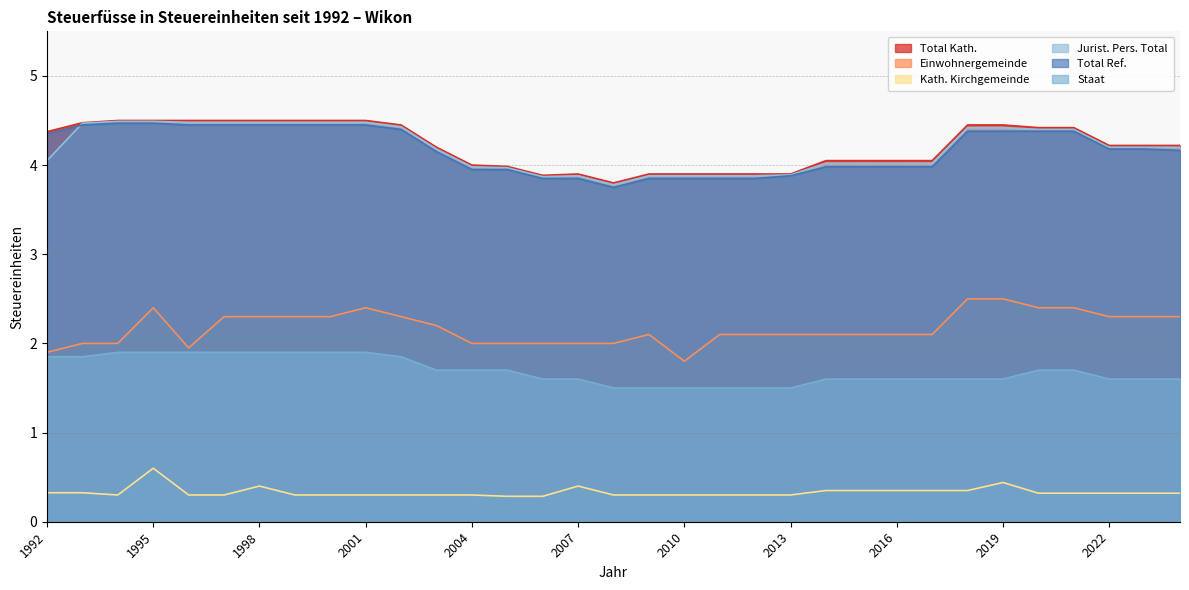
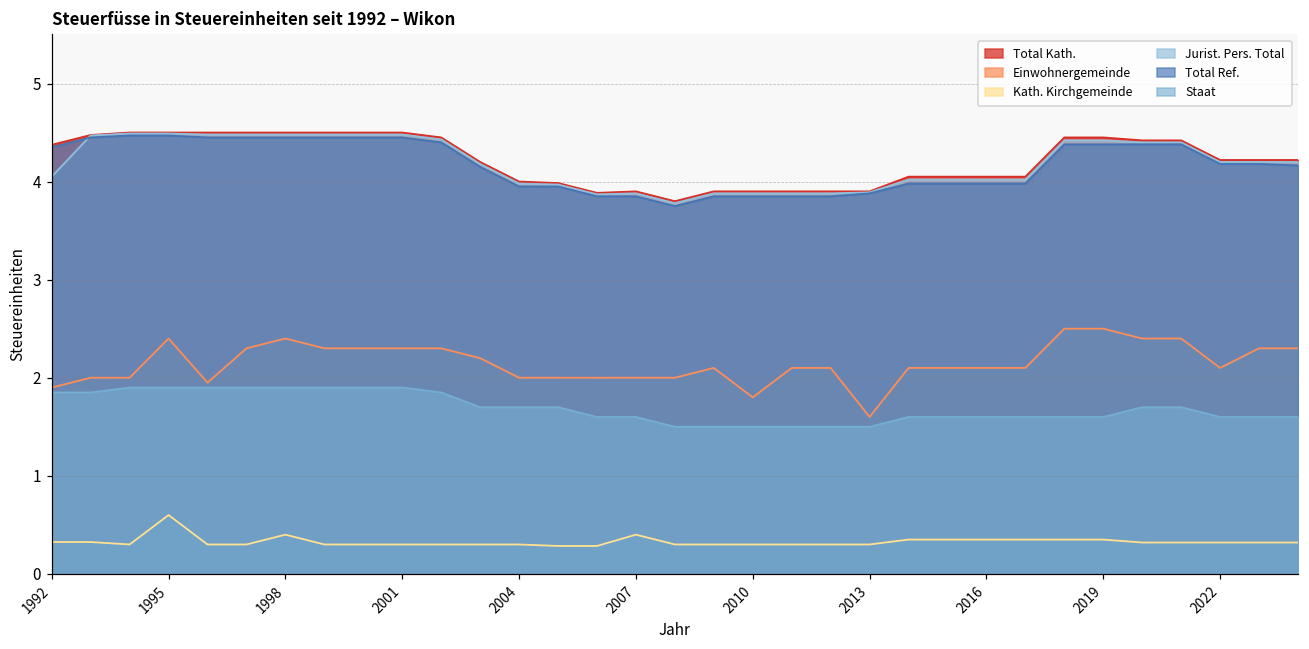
  {
    "Total Kath.": {
      "2016": 4.1,
      "2019": 4.5
    },
    "Einwohnergemeinde": {
      "1992": 1.9,
      "1995": 2.4,
-     "1998": 2.3,
-     "2001": 2.4,
+     "1998": 2.4,
+     "2001": 2.3,
      "2004": 2.0,
      "2007": 2.0,
      "2010": 1.8,
-     "2013": 2.1,
+     "2013": 1.6,
      "2016": 2.1,
      "2019": 2.5,
-     "2022": 2.3
+     "2022": 2.1
    },
    "Kath. Kirchgemeinde": {
      "1992": 0.3,
      "1995": 0.6,
      "1998": 0.4,
      "2001": 0.3,
      "2004": 0.3,
      "2007": 0.4,
      "2010": 0.3,
      "2013": 0.3,
      "2016": 0.4,
-     "2019": 0.44,
+     "2019": 0.35,
      "2022": 0.3
    },
    "Total Ref.": {
      "1998": 4.5,
      "2001": 4.5,
      "2004": 4.0,
      "2007": 3.9,
      "2010": 3.9,
      "2016": 4.0,
      "2019": 4.4
    }
  }
